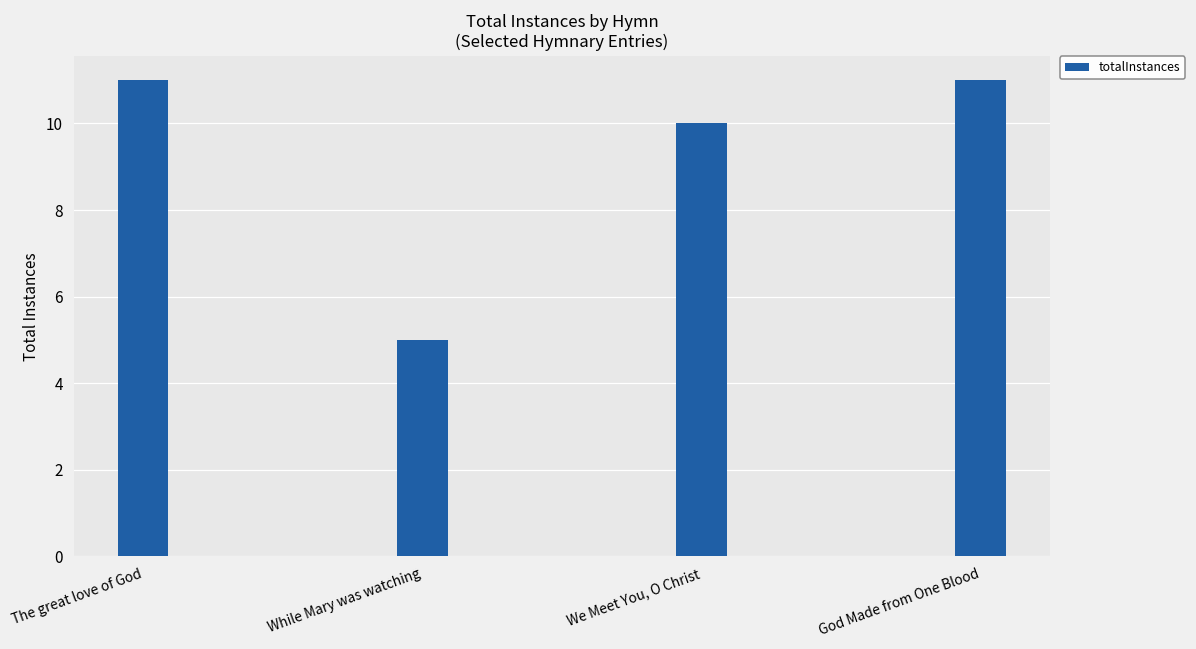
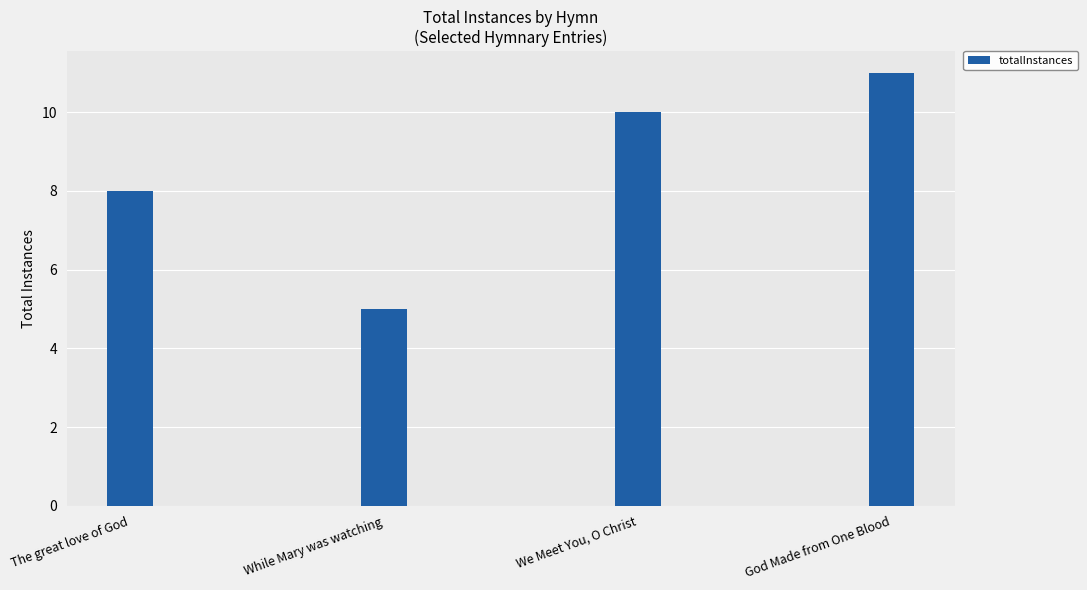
  {
-   "The great love of God": 11,
+   "The great love of God": 8,
    "While Mary was watching": 5,
    "We Meet You, O Christ": 10,
    "God Made from One Blood": 11
  }
